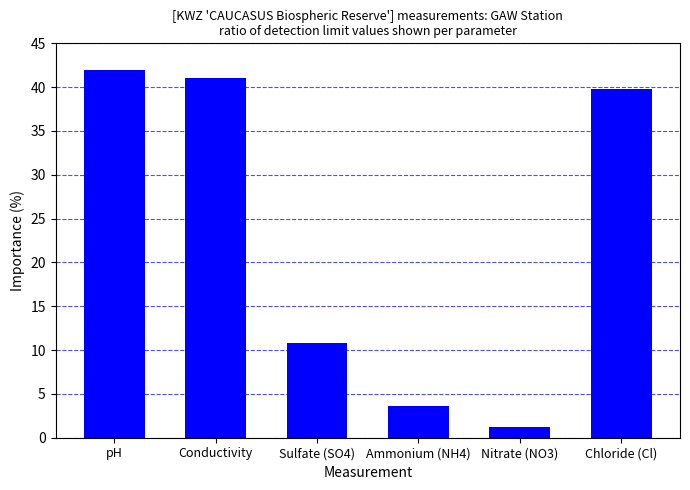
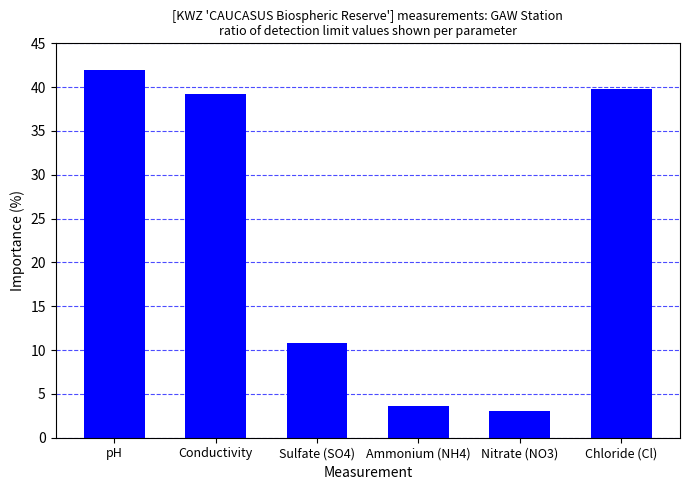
  {
    "pH": 42,
-   "Conductivity": 41,
+   "Conductivity": 39,
    "Sulfate (SO4)": 11,
    "Ammonium (NH4)": 4,
-   "Nitrate (NO3)": 1,
+   "Nitrate (NO3)": 3,
    "Chloride (Cl)": 40
  }
